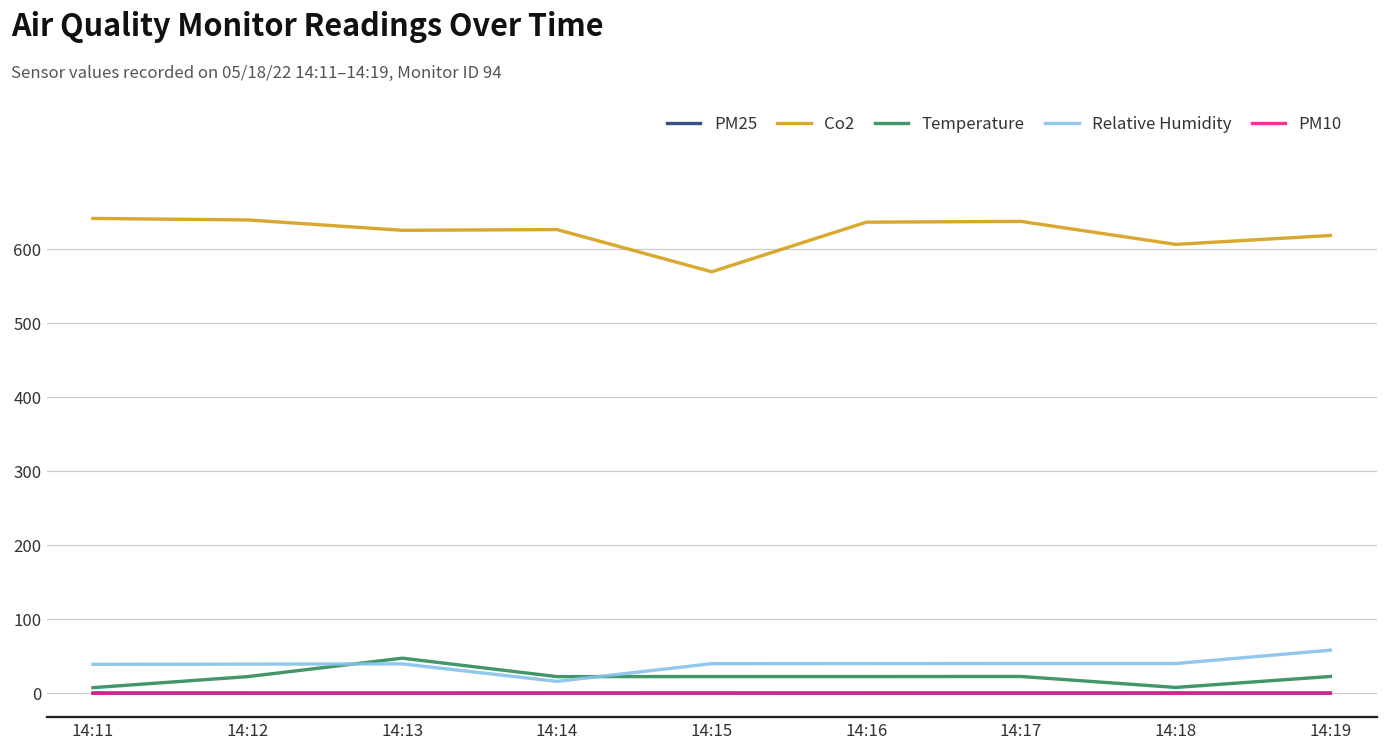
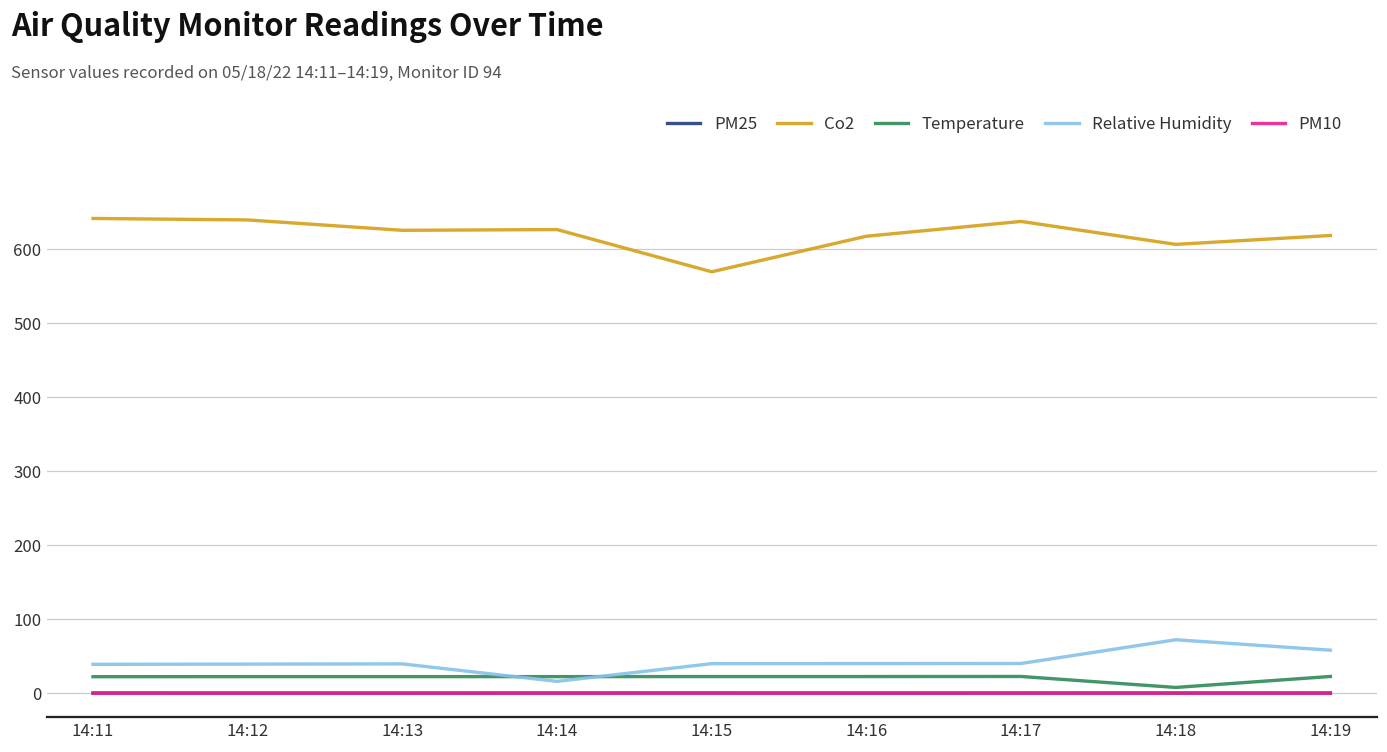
  {
    "Co2": {
      "14:11": 640,
      "14:12": 640,
      "14:13": 630,
      "14:14": 630,
      "14:15": 570,
-     "14:16": 640,
+     "14:16": 620,
      "14:17": 640,
      "14:18": 610,
      "14:19": 620
    },
    "Temperature": {
-     "14:11": 10,
+     "14:11": 20,
      "14:12": 20,
-     "14:13": 50,
+     "14:13": 20,
      "14:14": 20,
      "14:15": 20,
      "14:16": 20,
      "14:17": 20,
      "14:18": 10,
      "14:19": 20
    },
    "Relative Humidity": {
      "14:11": 40,
      "14:12": 40,
      "14:13": 40,
      "14:14": 20,
      "14:15": 40,
      "14:16": 40,
      "14:17": 40,
-     "14:18": 40,
+     "14:18": 70,
      "14:19": 60
    }
  }
